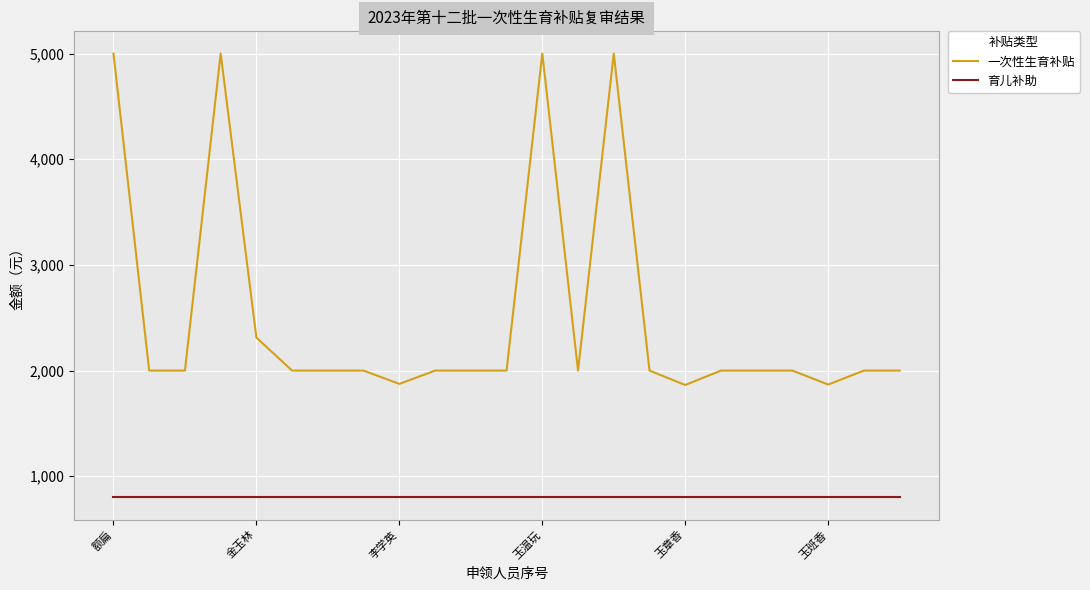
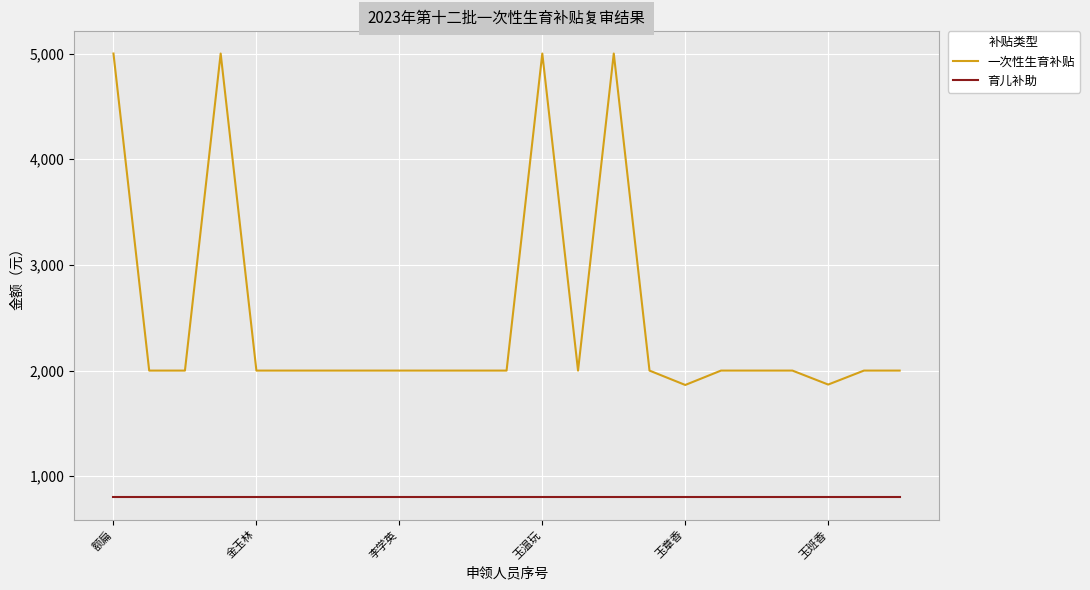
  {
    "一次性生育补贴": {
      "额扁": "5,000",
-     "金玉林": "2,310",
-     "李学英": "1,870",
+     "金玉林": "2,000",
+     "李学英": "2,000",
      "玉温玩": "5,000",
      "玉章香": "1,860",
      "玉班香": "1,870"
    },
    "育儿补助": {
      "额扁": "800",
      "金玉林": "800",
      "李学英": "800",
      "玉温玩": "800",
      "玉章香": "800",
      "玉班香": "800"
    }
  }
